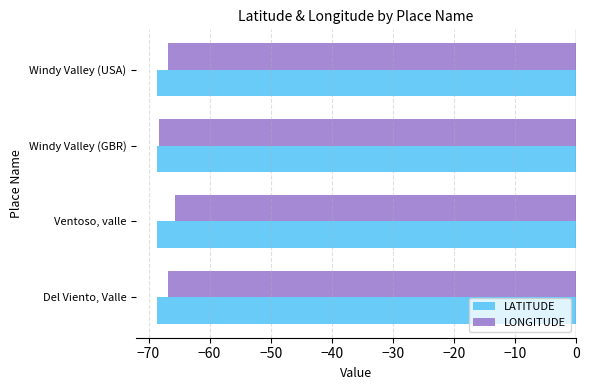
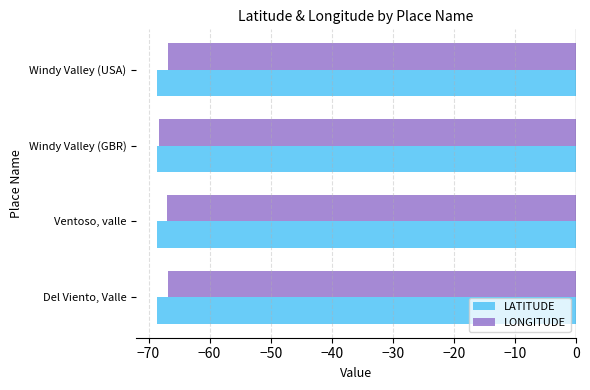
  {
    "LATITUDE": {
      "Windy Valley (USA)": -69,
      "Windy Valley (GBR)": -69,
      "Ventoso, valle": -69,
      "Del Viento, Valle": -69
    },
    "LONGITUDE": {
      "Windy Valley (USA)": -67,
      "Windy Valley (GBR)": -68,
-     "Ventoso, valle": -66,
+     "Ventoso, valle": -67,
      "Del Viento, Valle": -67
    }
  }
